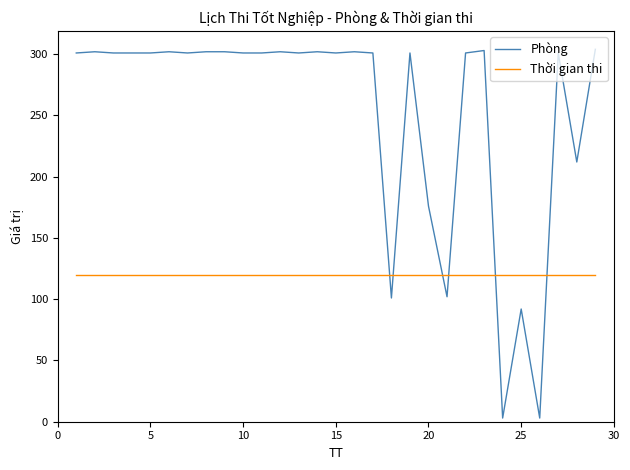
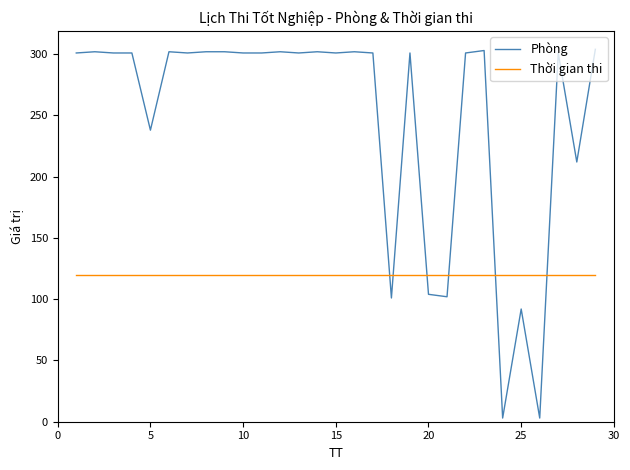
  {
    "Phòng": {
-     "5": 301,
+     "5": 238,
      "10": 301,
      "15": 301,
-     "20": 176,
+     "20": 104,
      "25": 92
    },
    "Thời gian thi": {
      "5": 120,
      "10": 120,
      "15": 120,
      "20": 120,
      "25": 120
    }
  }
